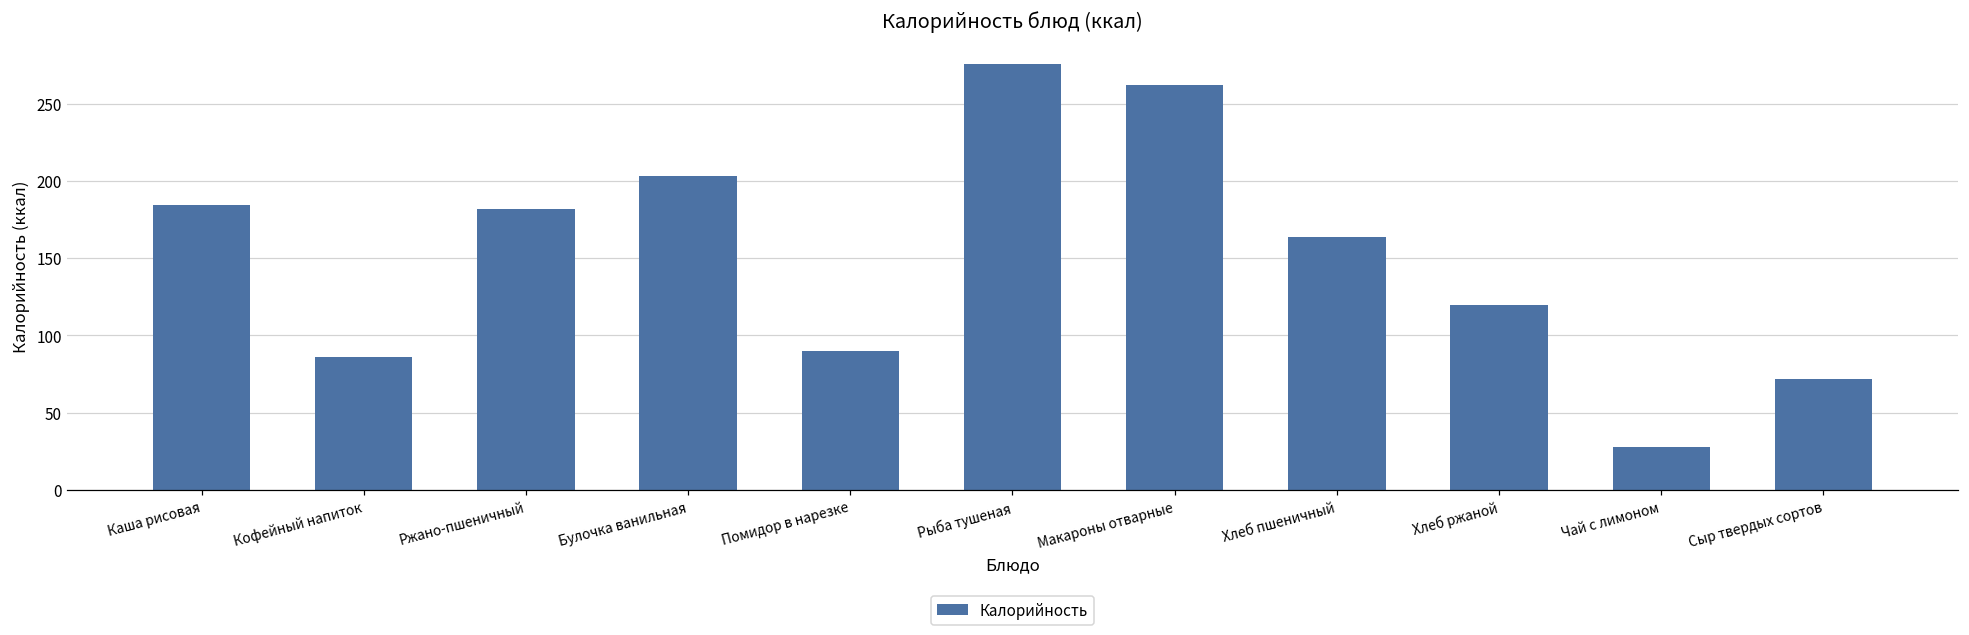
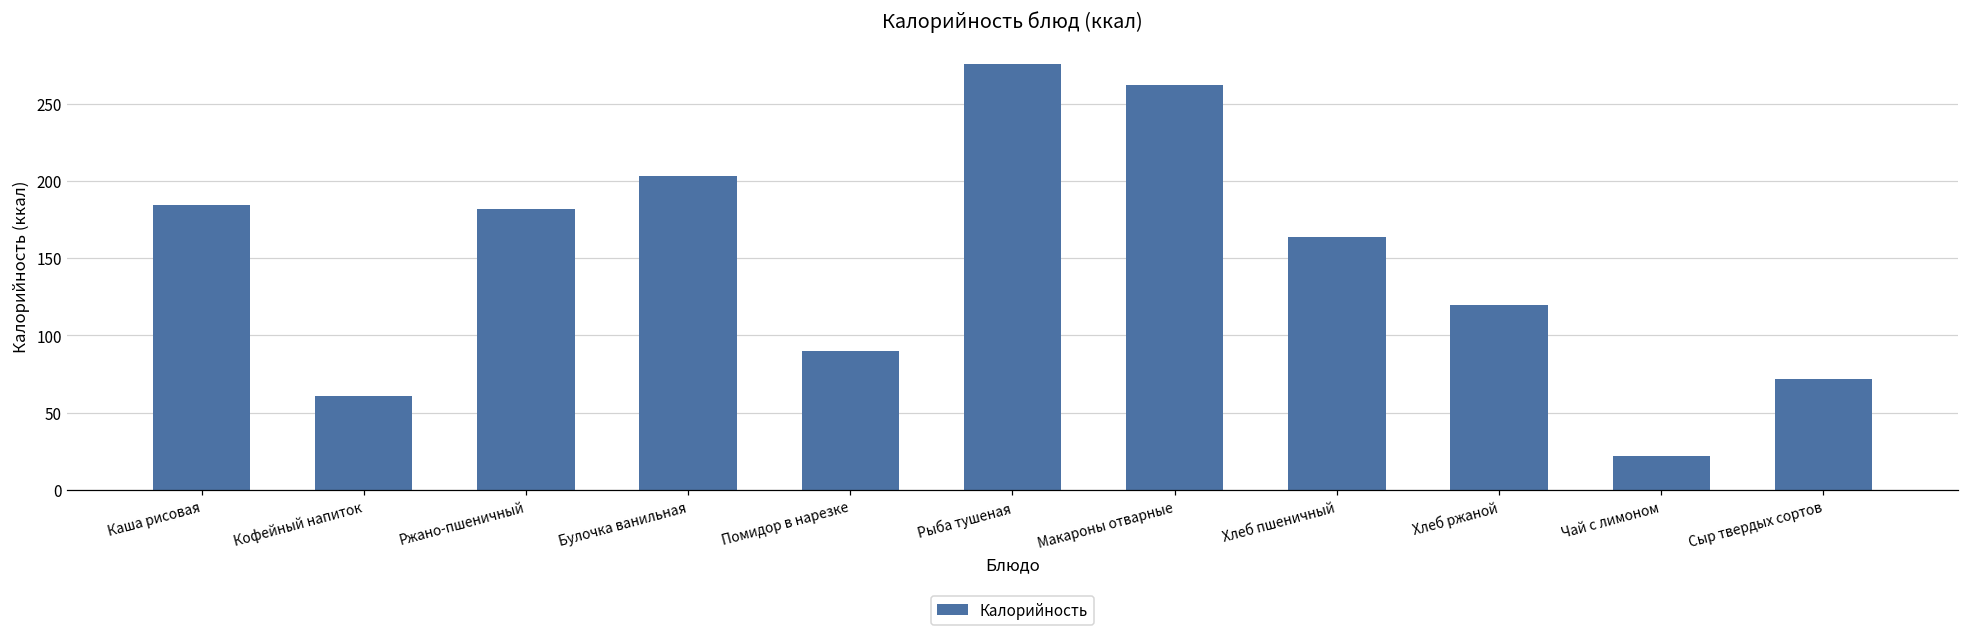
  {
    "Каша рисовая": 185,
-   "Кофейный напиток": 86,
+   "Кофейный напиток": 61,
    "Ржано-пшеничный": 182,
    "Булочка ванильная": 204,
    "Помидор в нарезке": 90,
    "Рыба тушеная": 276,
    "Макароны отварные": 262,
    "Хлеб пшеничный": 164,
    "Хлеб ржаной": 120,
-   "Чай с лимоном": 28,
+   "Чай с лимоном": 22,
    "Сыр твердых сортов": 72
  }
